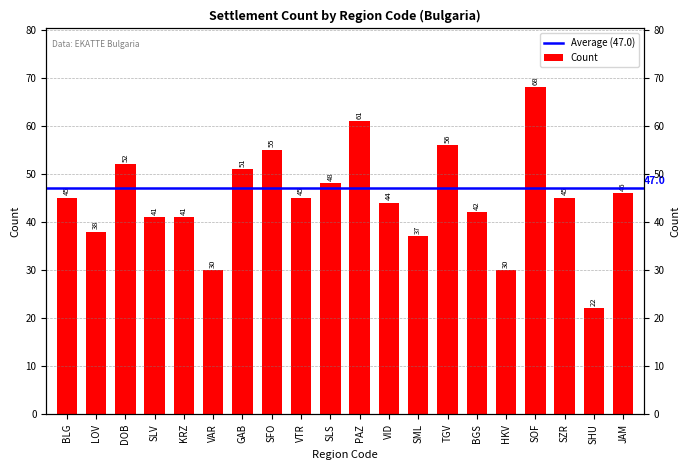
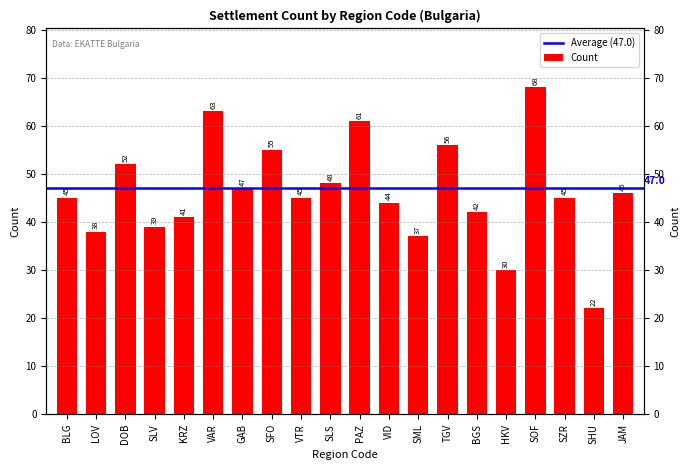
  {
    "BLG": 45,
    "LOV": 38,
    "DOB": 52,
-   "SLV": 41,
+   "SLV": 39,
    "KRZ": 41,
-   "VAR": 30,
-   "GAB": 51,
+   "VAR": 63,
+   "GAB": 47,
    "SFO": 55,
    "VTR": 45,
    "SLS": 48,
    "PAZ": 61,
    "VID": 44,
    "SML": 37,
    "TGV": 56,
    "BGS": 42,
    "HKV": 30,
    "SOF": 68,
    "SZR": 45,
    "SHU": 22,
    "JAM": 46
  }
